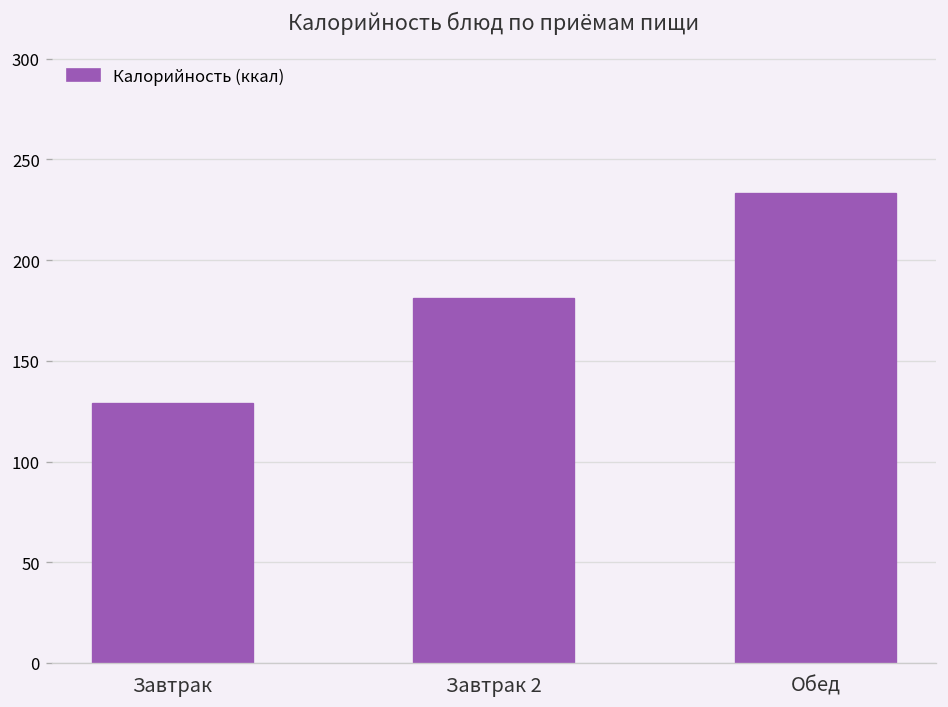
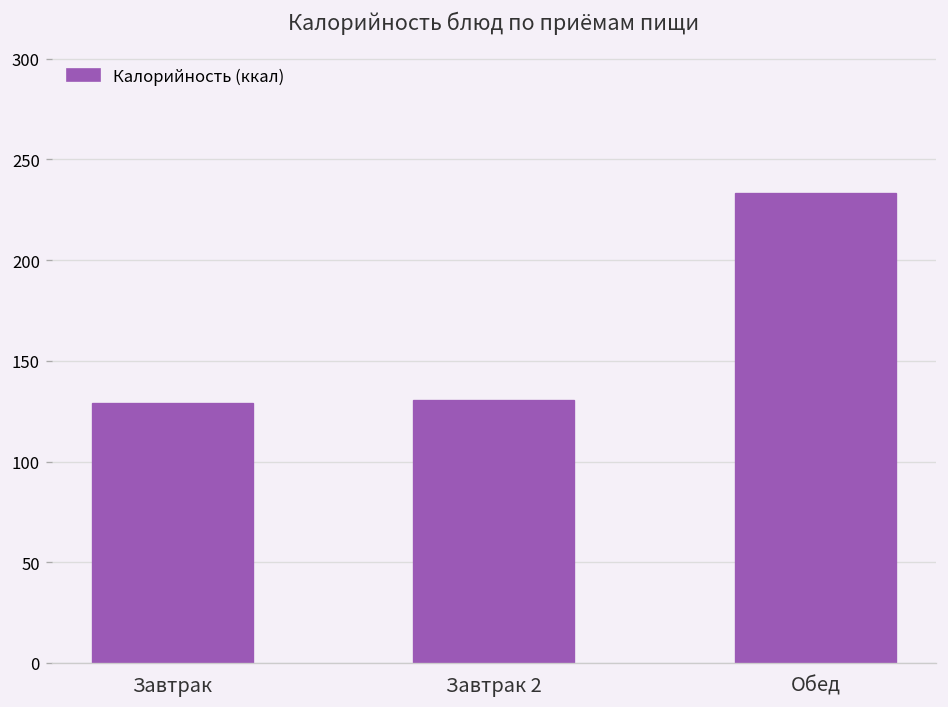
  {
    "Завтрак": 129,
-   "Завтрак 2": 181,
+   "Завтрак 2": 130,
    "Обед": 233
  }
